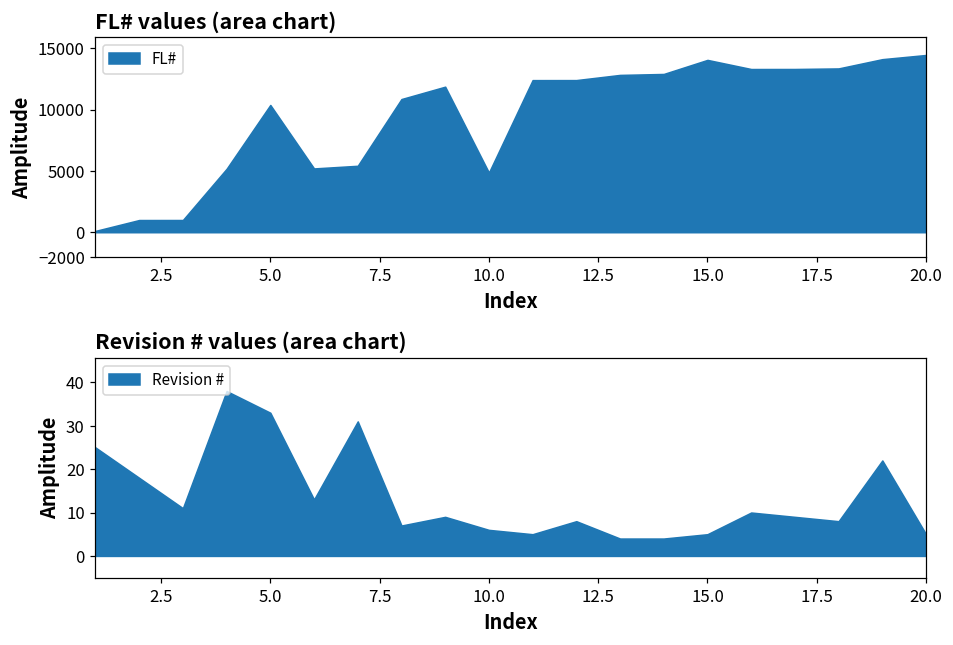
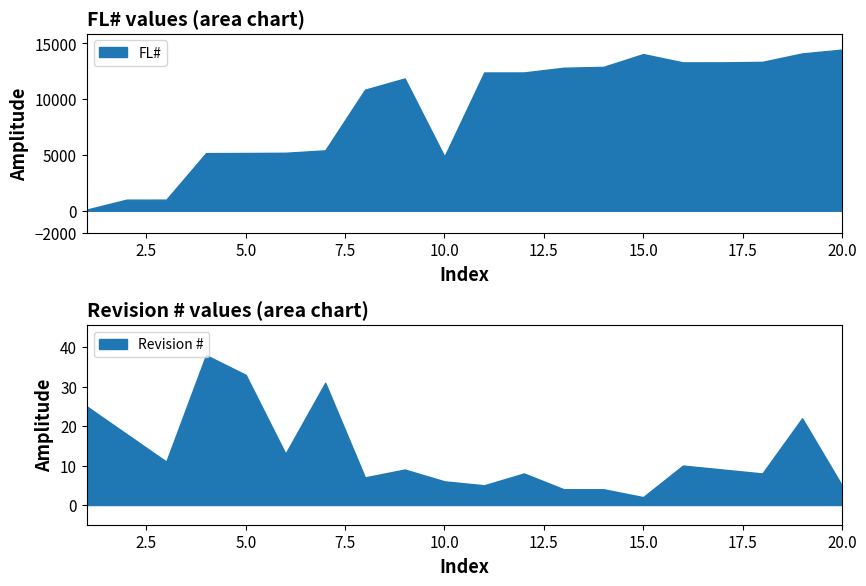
  {
    "FL# values (area chart)": {
-     "5.0": 10400,
+     "5.0": 5200,
      "10.0": 4900,
      "15.0": 14000,
      "20.0": 14400
    },
    "Revision # values (area chart)": {
      "5.0": 33,
      "10.0": 6,
-     "15.0": 5,
+     "15.0": 2,
      "20.0": 5
    }
  }
